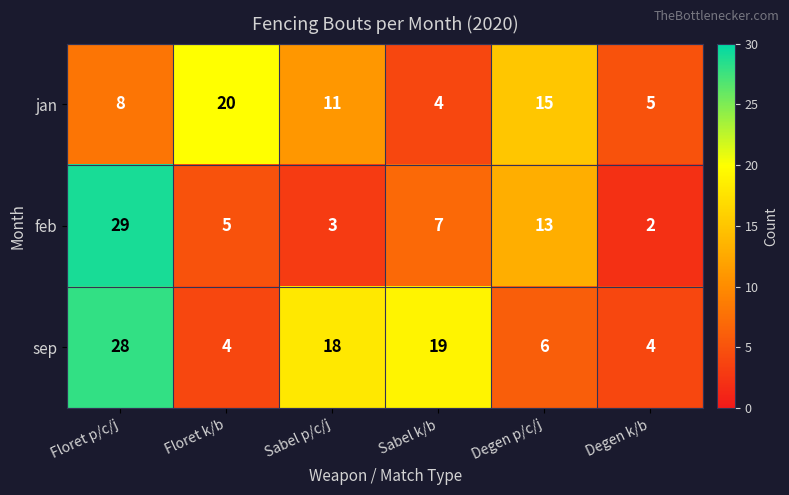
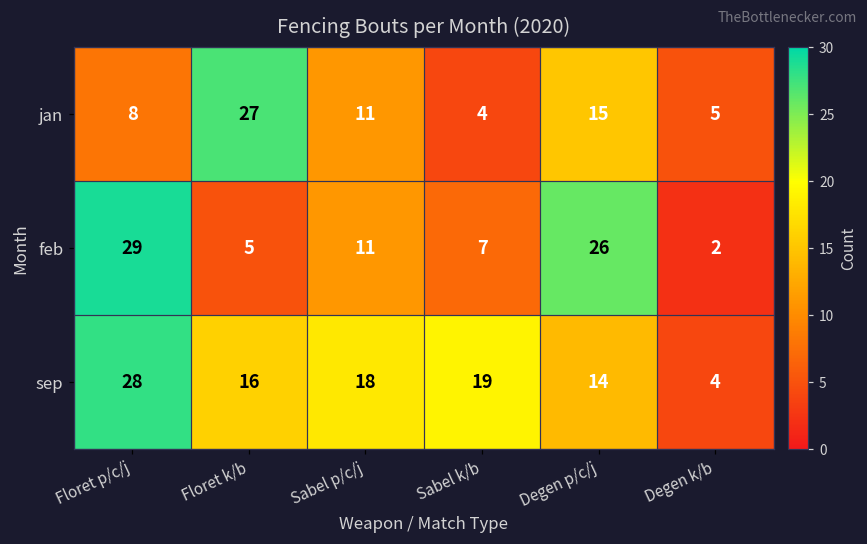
  {
    "jan": {
      "Floret p/c/j": 8,
-     "Floret k/b": 20,
+     "Floret k/b": 27,
      "Sabel p/c/j": 11,
      "Sabel k/b": 4,
      "Degen p/c/j": 15,
      "Degen k/b": 5
    },
    "feb": {
      "Floret p/c/j": 29,
      "Floret k/b": 5,
-     "Sabel p/c/j": 3,
+     "Sabel p/c/j": 11,
      "Sabel k/b": 7,
-     "Degen p/c/j": 13,
+     "Degen p/c/j": 26,
      "Degen k/b": 2
    },
    "sep": {
      "Floret p/c/j": 28,
-     "Floret k/b": 4,
+     "Floret k/b": 16,
      "Sabel p/c/j": 18,
      "Sabel k/b": 19,
-     "Degen p/c/j": 6,
+     "Degen p/c/j": 14,
      "Degen k/b": 4
    }
  }
